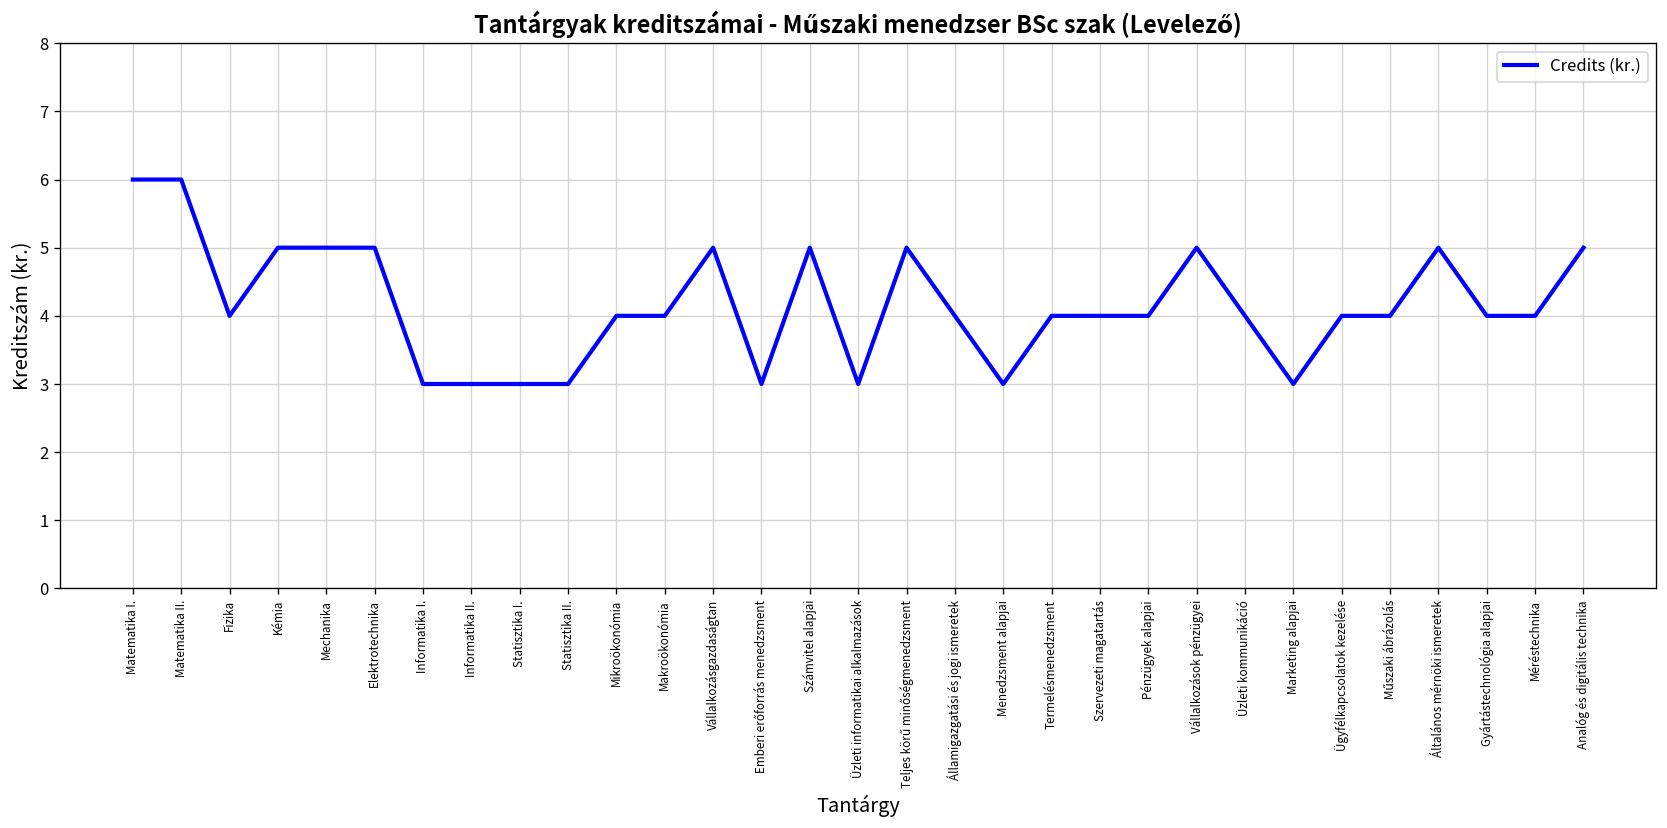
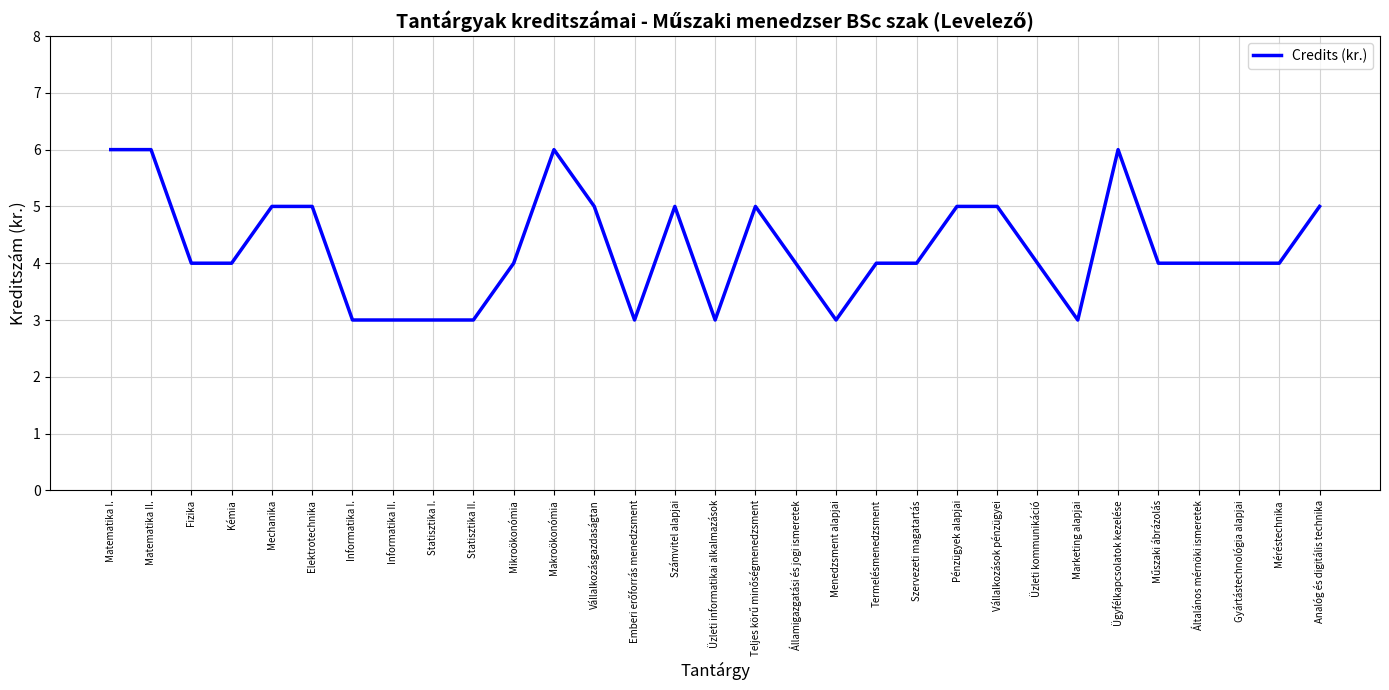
  {
    "Matematika I.": 6,
    "Matematika II.": 6,
    "Fizika": 4,
-   "Kémia": 5,
+   "Kémia": 4,
    "Mechanika": 5,
    "Elektrotechnika": 5,
    "Informatika I.": 3,
    "Informatika II.": 3,
    "Statisztika I.": 3,
    "Statisztika II.": 3,
    "Mikroökonómia": 4,
-   "Makroökonómia": 4,
+   "Makroökonómia": 6,
    "Vállalkozásgazdaságtan": 5,
    "Emberi erőforrás menedzsment": 3,
    "Számvitel alapjai": 5,
    "Üzleti informatikai alkalmazások": 3,
    "Teljes körű minőségmenedzsment": 5,
    "Államigazgatási és jogi ismeretek": 4,
    "Menedzsment alapjai": 3,
    "Termelésmenedzsment": 4,
    "Szervezeti magatartás": 4,
-   "Pénzügyek alapjai": 4,
+   "Pénzügyek alapjai": 5,
    "Vállalkozások pénzügyei": 5,
    "Üzleti kommunikáció": 4,
    "Marketing alapjai": 3,
-   "Ügyfélkapcsolatok kezelése": 4,
+   "Ügyfélkapcsolatok kezelése": 6,
    "Műszaki ábrázolás": 4,
-   "Általános mérnöki ismeretek": 5,
+   "Általános mérnöki ismeretek": 4,
    "Gyártástechnológia alapjai": 4,
    "Méréstechnika": 4,
    "Analóg és digitális technika": 5
  }
